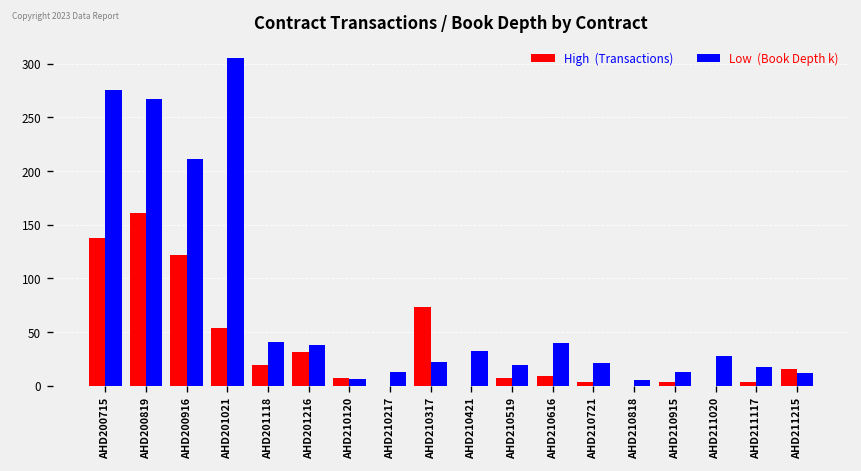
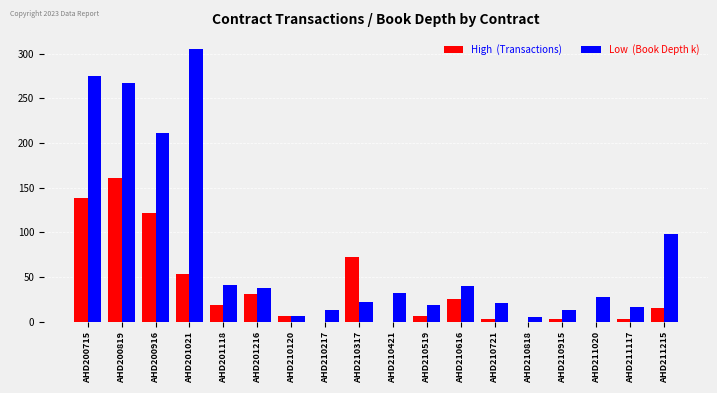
  {
    "High (Transactions)": {
      "AHD200715": 140,
      "AHD200819": 160,
      "AHD200916": 120,
      "AHD201021": 50,
      "AHD201118": 20,
      "AHD201216": 30,
      "AHD210120": 10,
      "AHD210217": 0,
      "AHD210317": 70,
      "AHD210421": 0,
      "AHD210519": 10,
-     "AHD210616": 10,
+     "AHD210616": 30,
      "AHD210721": 0,
      "AHD210818": 0,
      "AHD210915": 0,
      "AHD211020": 0,
      "AHD211117": 0,
      "AHD211215": 20
    },
    "Low (Book Depth k)": {
      "AHD200715": 280,
      "AHD200819": 270,
      "AHD200916": 210,
      "AHD201021": 310,
      "AHD201118": 40,
      "AHD201216": 40,
      "AHD210120": 10,
      "AHD210217": 10,
      "AHD210317": 20,
      "AHD210421": 30,
      "AHD210519": 20,
      "AHD210616": 40,
      "AHD210721": 20,
      "AHD210818": 10,
      "AHD210915": 10,
      "AHD211020": 30,
      "AHD211117": 20,
-     "AHD211215": 10
+     "AHD211215": 100
    }
  }
